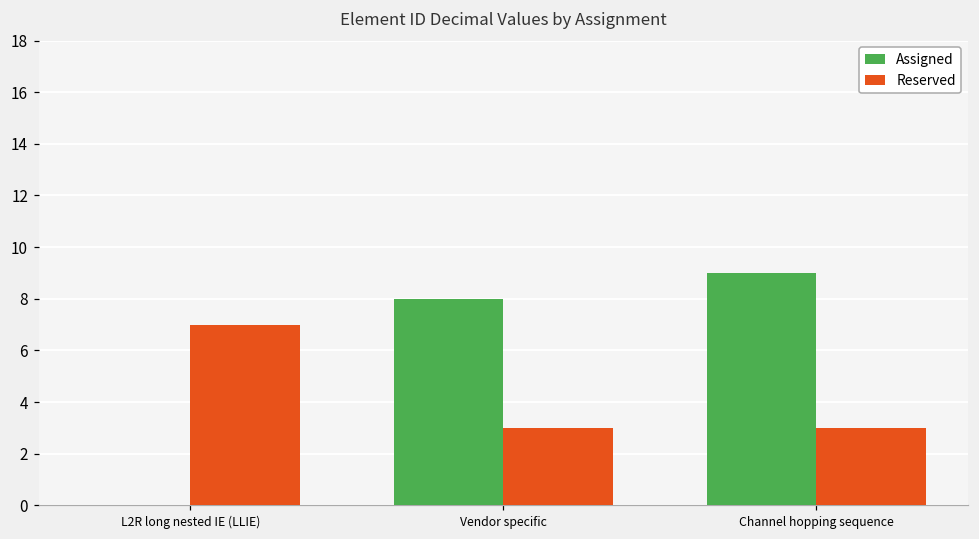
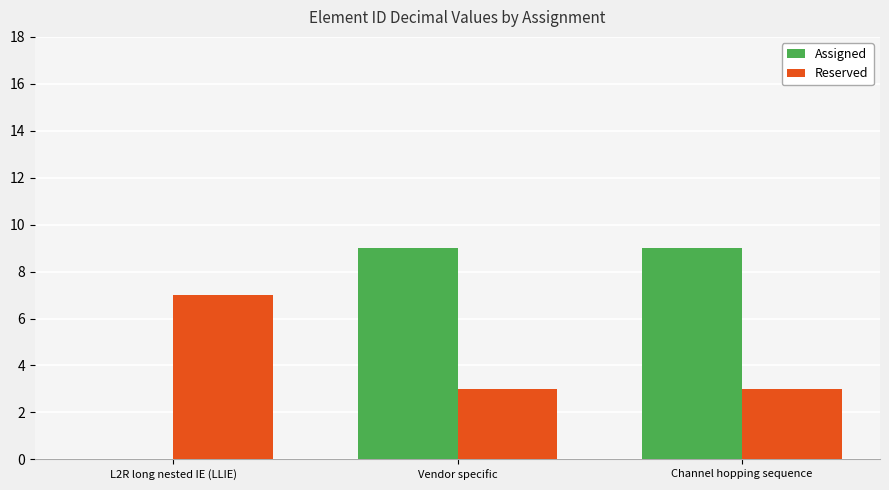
  {
    "Assigned": {
      "L2R long nested IE (LLIE)": 0,
-     "Vendor specific": 8,
+     "Vendor specific": 9,
      "Channel hopping sequence": 9
    },
    "Reserved": {
      "L2R long nested IE (LLIE)": 7,
      "Vendor specific": 3,
      "Channel hopping sequence": 3
    }
  }
